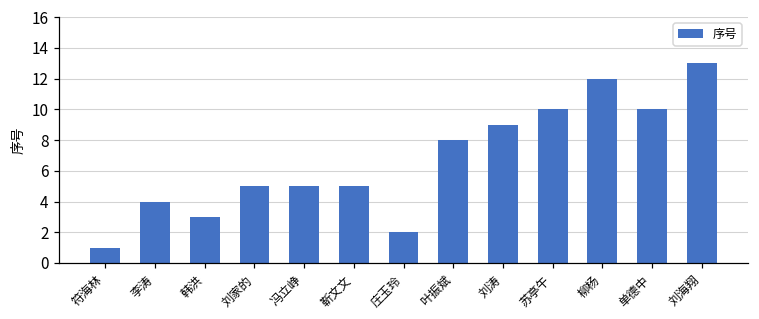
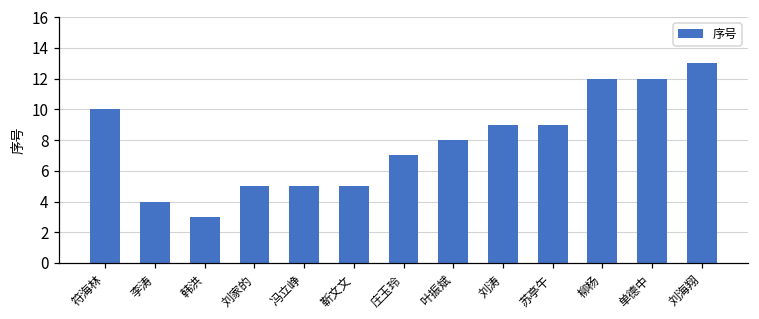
  {
-   "符海林": 1,
+   "符海林": 10,
    "李涛": 4,
    "韩洪": 3,
    "刘家的": 5,
    "冯立峥": 5,
    "靳文文": 5,
-   "庄玉玲": 2,
+   "庄玉玲": 7,
    "叶振斌": 8,
    "刘涛": 9,
-   "苏亭午": 10,
+   "苏亭午": 9,
    "柳杨": 12,
-   "单德中": 10,
+   "单德中": 12,
    "刘海翔": 13
  }
